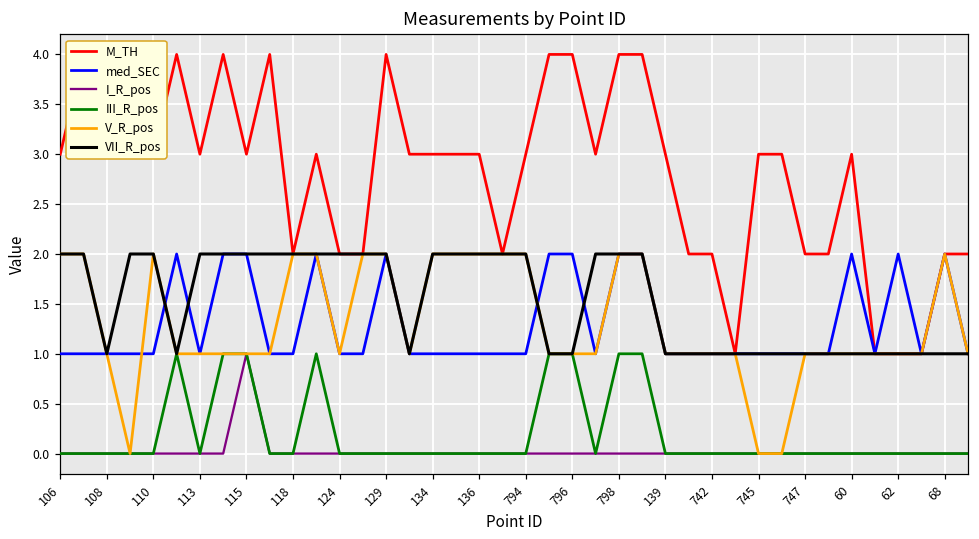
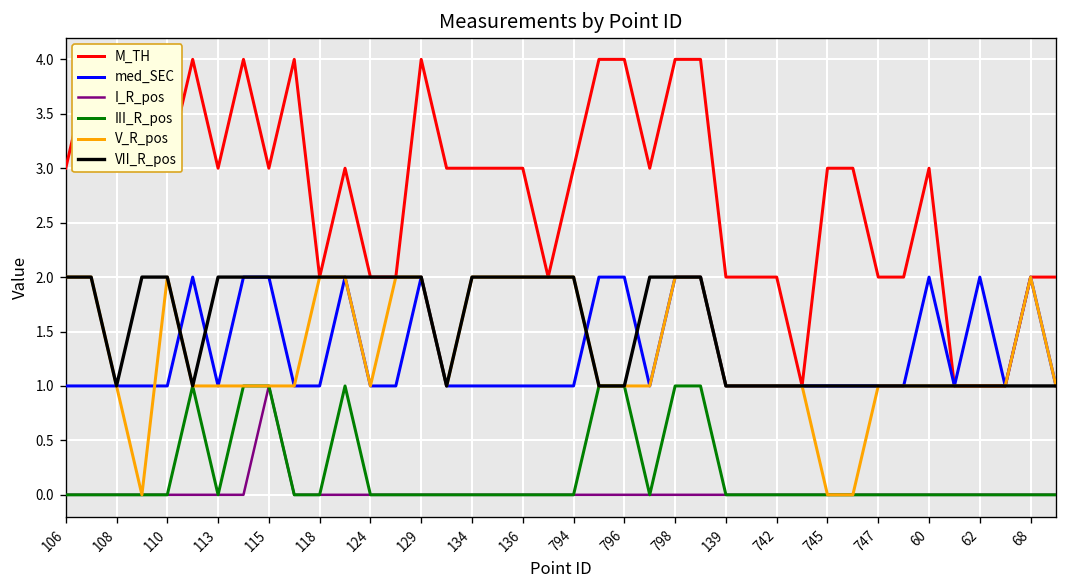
  {
    "M_TH": {
      "106": 3,
      "108": 3,
      "110": 3,
      "113": 3,
      "115": 3,
      "129": 4,
      "134": 3,
      "136": 3,
      "794": 3,
      "796": 4,
      "798": 4,
-     "139": 3,
+     "139": 2,
      "742": 2,
      "745": 3,
      "747": 2,
      "60": 3
    },
    "med_SEC": {
      "106": 1,
      "110": 1,
      "118": 1,
      "134": 1,
      "136": 1,
      "794": 1,
      "796": 2,
      "60": 2,
      "62": 2
    },
    "I_R_pos": {
      "796": 0,
      "798": 0
    },
    "III_R_pos": {
      "798": 1
    },
    "VII_R_pos": {
      "113": 2,
      "68": 1
    }
  }
